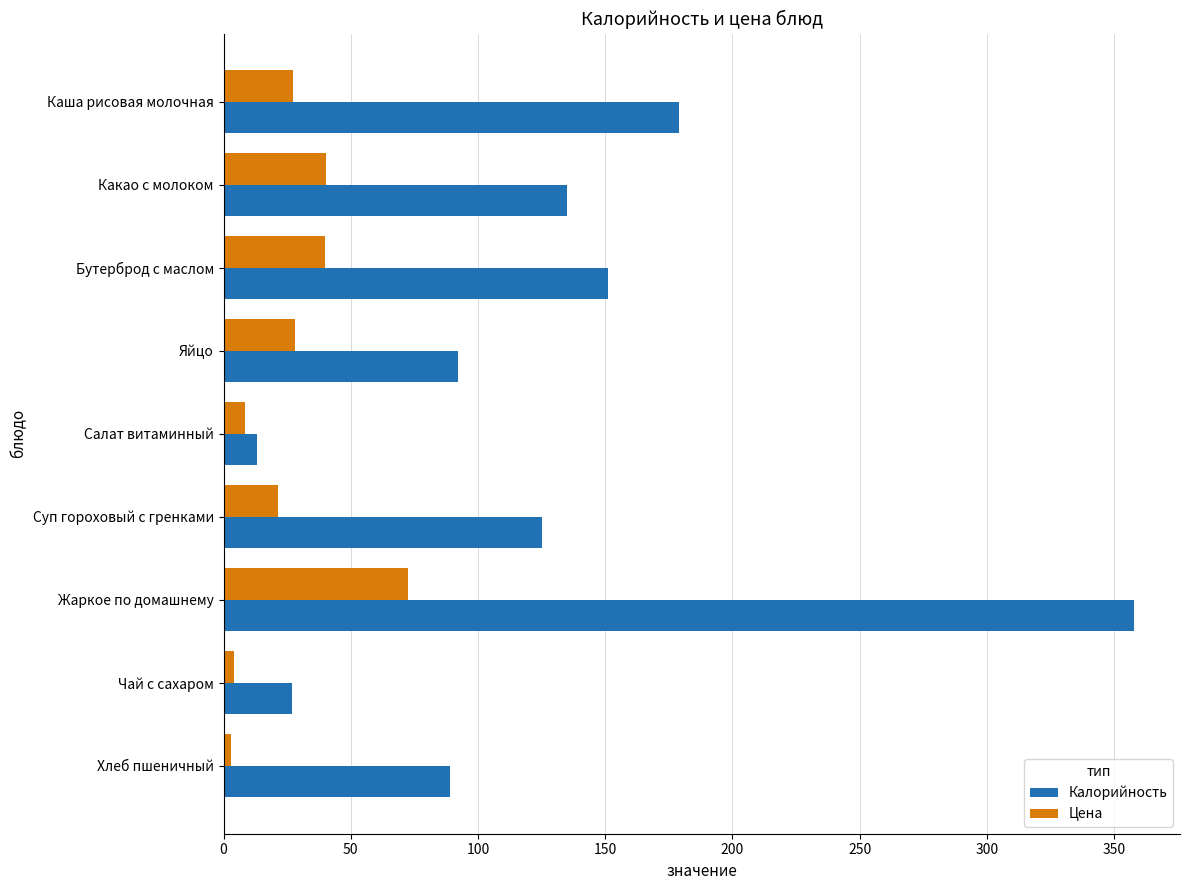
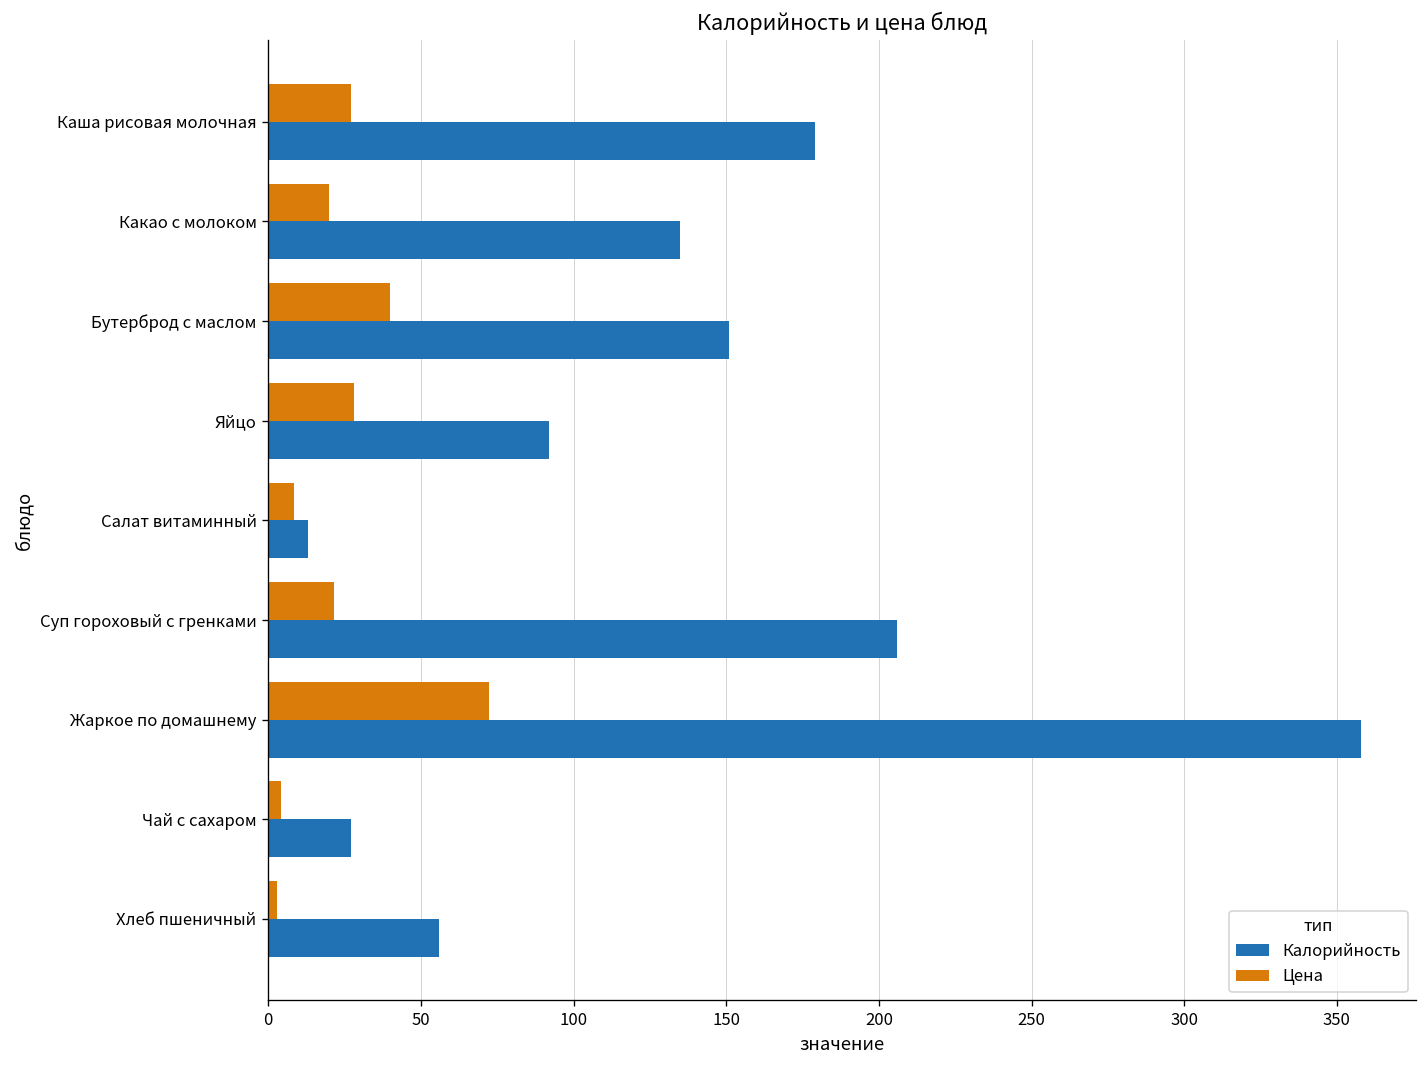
  {
    "Калорийность": {
      "Каша рисовая молочная": 179,
      "Какао с молоком": 135,
      "Бутерброд с маслом": 151,
      "Яйцо": 92,
      "Салат витаминный": 13,
-     "Суп гороховый с гренками": 125,
+     "Суп гороховый с гренками": 206,
      "Жаркое по домашнему": 358,
      "Чай с сахаром": 27,
-     "Хлеб пшеничный": 89
+     "Хлеб пшеничный": 56
    },
    "Цена": {
      "Каша рисовая молочная": 27,
-     "Какао с молоком": 40,
+     "Какао с молоком": 20,
      "Бутерброд с маслом": 40,
      "Яйцо": 28,
      "Салат витаминный": 8,
      "Суп гороховый с гренками": 22,
      "Жаркое по домашнему": 72,
      "Чай с сахаром": 4,
      "Хлеб пшеничный": 3
    }
  }
